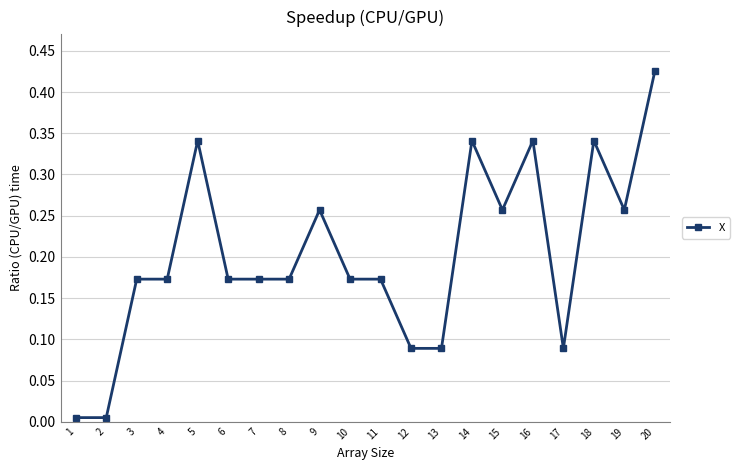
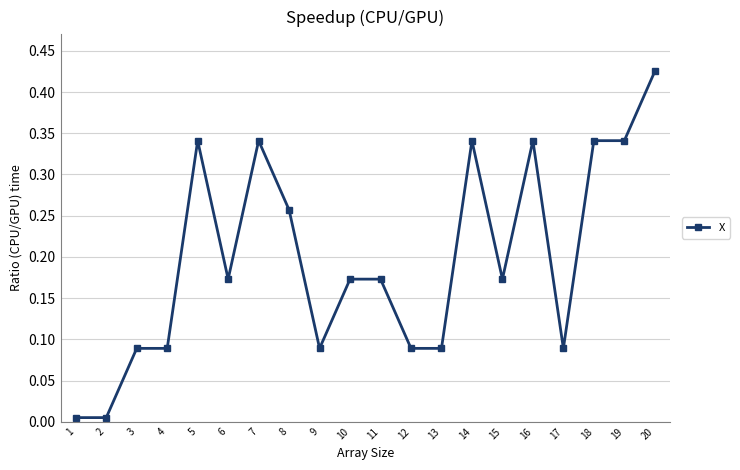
  {
    "1": 0.01,
    "2": 0.01,
-   "3": 0.17,
-   "4": 0.17,
+   "3": 0.09,
+   "4": 0.09,
    "5": 0.34,
    "6": 0.17,
-   "7": 0.17,
-   "8": 0.17,
-   "9": 0.26,
+   "7": 0.34,
+   "8": 0.26,
+   "9": 0.09,
    "10": 0.17,
    "11": 0.17,
    "12": 0.09,
    "13": 0.09,
    "14": 0.34,
-   "15": 0.26,
+   "15": 0.17,
    "16": 0.34,
    "17": 0.09,
    "18": 0.34,
-   "19": 0.26,
+   "19": 0.34,
    "20": 0.43
  }
